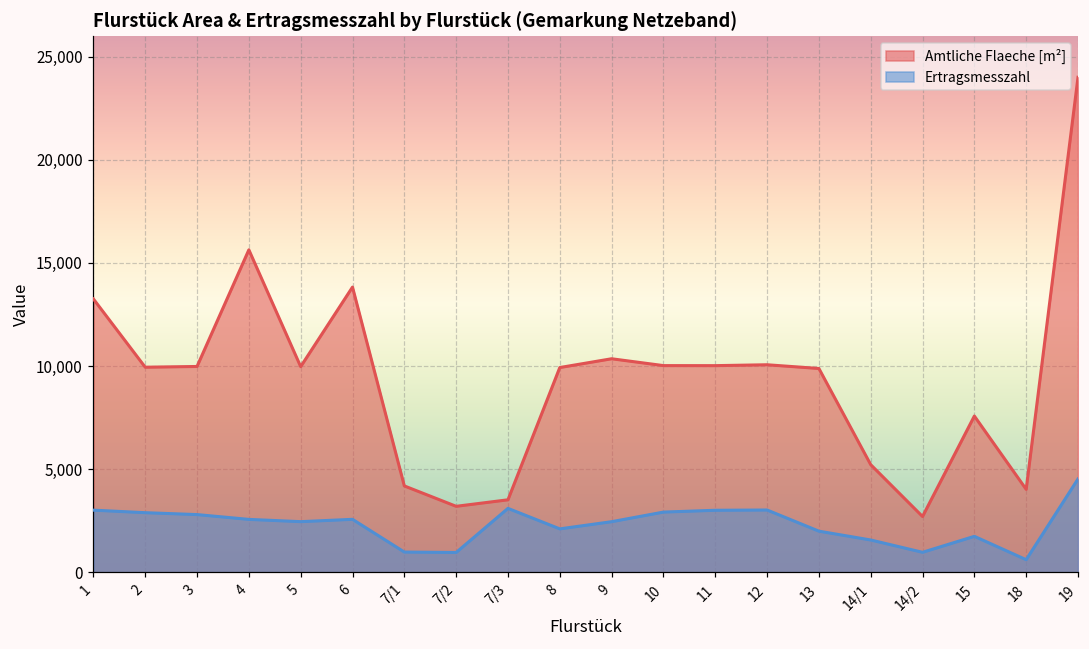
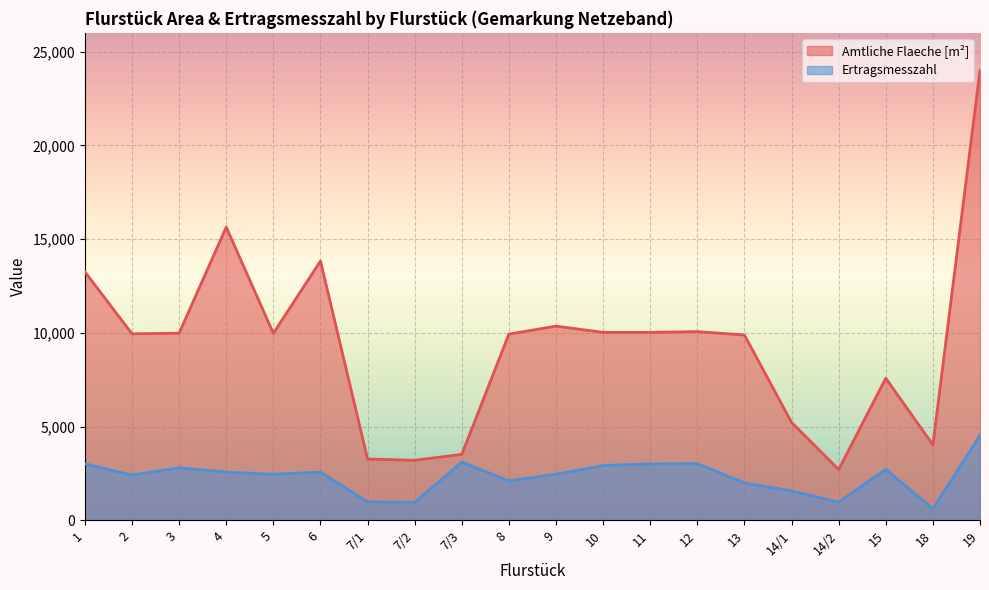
  {
    "Amtliche Flaeche [m²]": {
      "1": "13,300",
      "2": "9,900",
      "3": "10,000",
      "4": "15,600",
      "5": "10,000",
      "6": "13,800",
-     "7/1": "4,200",
+     "7/1": "3,300",
      "7/2": "3,200",
      "7/3": "3,500",
      "8": "9,900",
      "9": "10,400",
      "10": "10,000",
      "11": "10,000",
      "12": "10,100",
      "13": "9,900",
      "14/1": "5,200",
      "14/2": "2,700",
      "15": "7,600",
      "18": "4,000",
      "19": "24,000"
    },
    "Ertragsmesszahl": {
      "1": "3,000",
-     "2": "2,900",
+     "2": "2,400",
      "3": "2,800",
      "4": "2,600",
      "5": "2,500",
      "6": "2,600",
      "7/1": "1,000",
      "7/2": "1,000",
      "7/3": "3,100",
      "8": "2,100",
      "9": "2,500",
      "10": "2,900",
      "11": "3,000",
      "12": "3,000",
      "13": "2,000",
      "14/1": "1,600",
      "14/2": "1,000",
-     "15": "1,700",
+     "15": "2,700",
      "18": "600",
      "19": "4,500"
    }
  }
